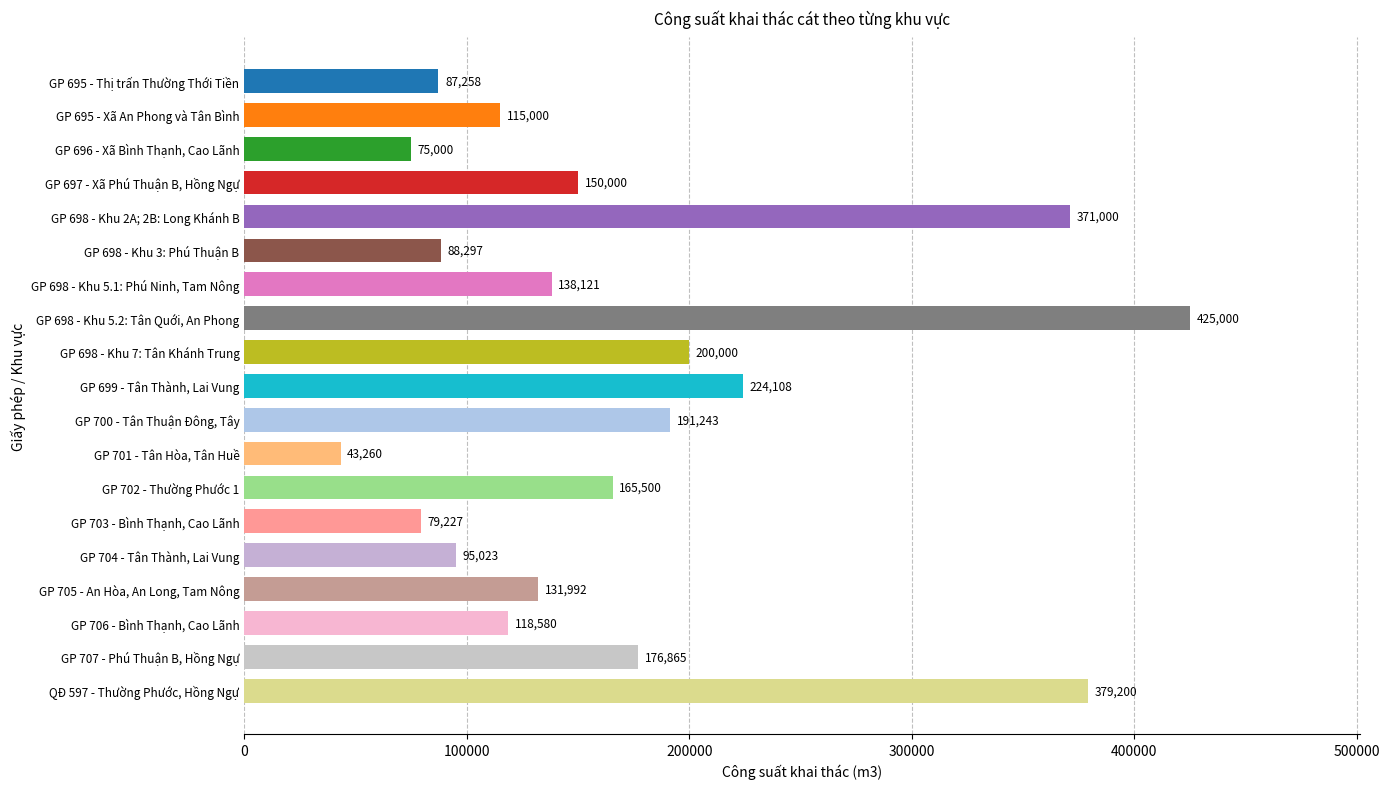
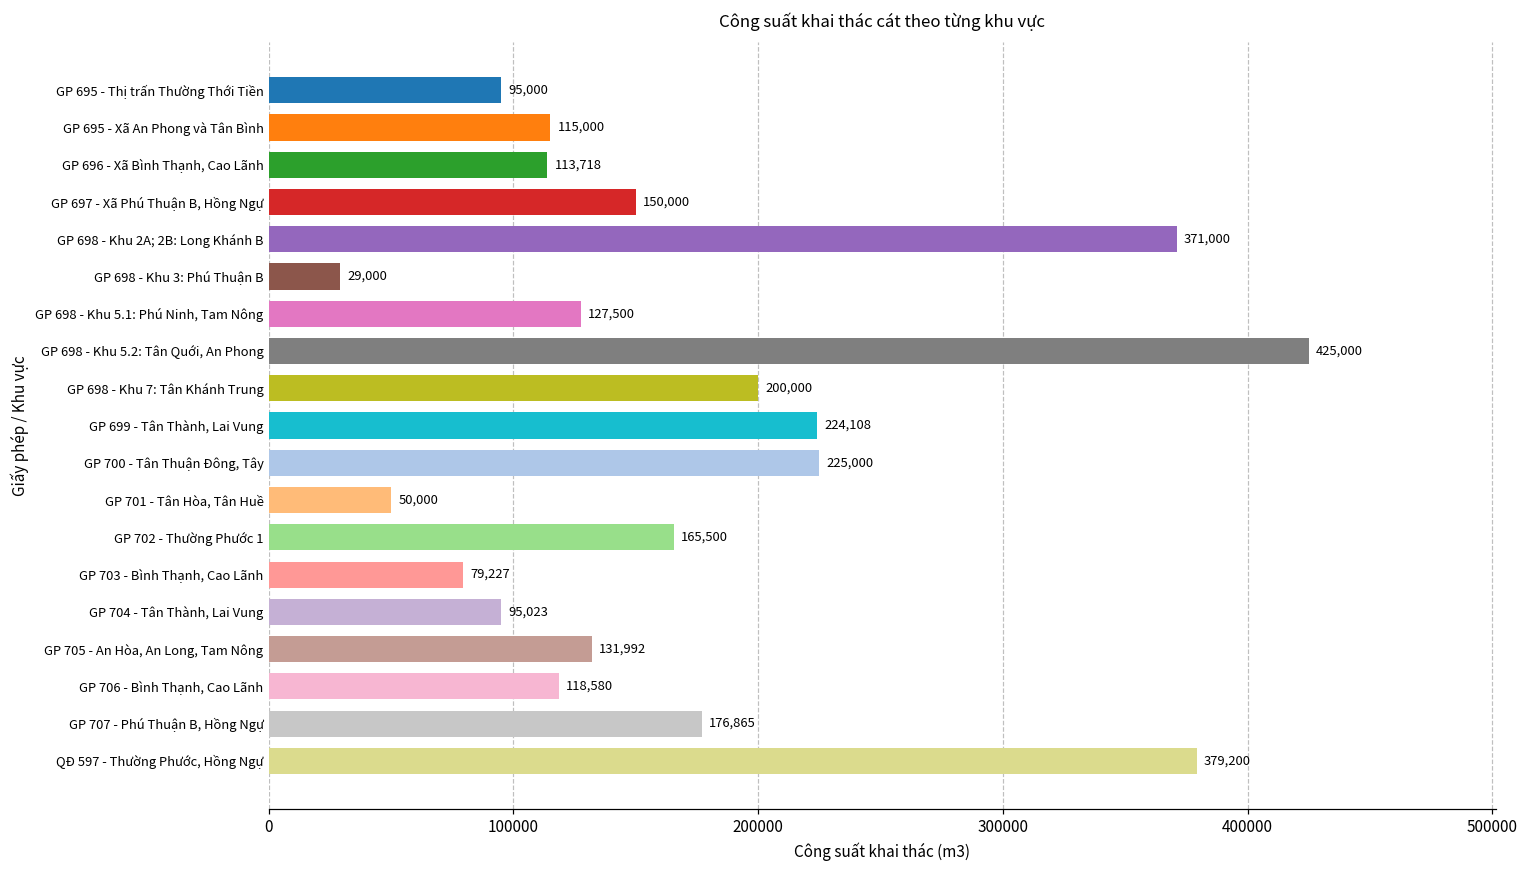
  {
-   "GP 695 - Thị trấn Thường Thới Tiền": "87,258",
+   "GP 695 - Thị trấn Thường Thới Tiền": "95,000",
    "GP 695 - Xã An Phong và Tân Bình": "115,000",
-   "GP 696 - Xã Bình Thạnh, Cao Lãnh": "75,000",
+   "GP 696 - Xã Bình Thạnh, Cao Lãnh": "113,718",
    "GP 697 - Xã Phú Thuận B, Hồng Ngự": "150,000",
    "GP 698 - Khu 2A; 2B: Long Khánh B": "371,000",
-   "GP 698 - Khu 3: Phú Thuận B": "88,297",
-   "GP 698 - Khu 5.1: Phú Ninh, Tam Nông": "138,121",
+   "GP 698 - Khu 3: Phú Thuận B": "29,000",
+   "GP 698 - Khu 5.1: Phú Ninh, Tam Nông": "127,500",
    "GP 698 - Khu 5.2: Tân Quới, An Phong": "425,000",
    "GP 698 - Khu 7: Tân Khánh Trung": "200,000",
    "GP 699 - Tân Thành, Lai Vung": "224,108",
-   "GP 700 - Tân Thuận Đông, Tây": "191,243",
-   "GP 701 - Tân Hòa, Tân Huề": "43,260",
+   "GP 700 - Tân Thuận Đông, Tây": "225,000",
+   "GP 701 - Tân Hòa, Tân Huề": "50,000",
    "GP 702 - Thường Phước 1": "165,500",
    "GP 703 - Bình Thạnh, Cao Lãnh": "79,227",
    "GP 704 - Tân Thành, Lai Vung": "95,023",
    "GP 705 - An Hòa, An Long, Tam Nông": "131,992",
    "GP 706 - Bình Thạnh, Cao Lãnh": "118,580",
    "GP 707 - Phú Thuận B, Hồng Ngự": "176,865",
    "QĐ 597 - Thường Phước, Hồng Ngự": "379,200"
  }
